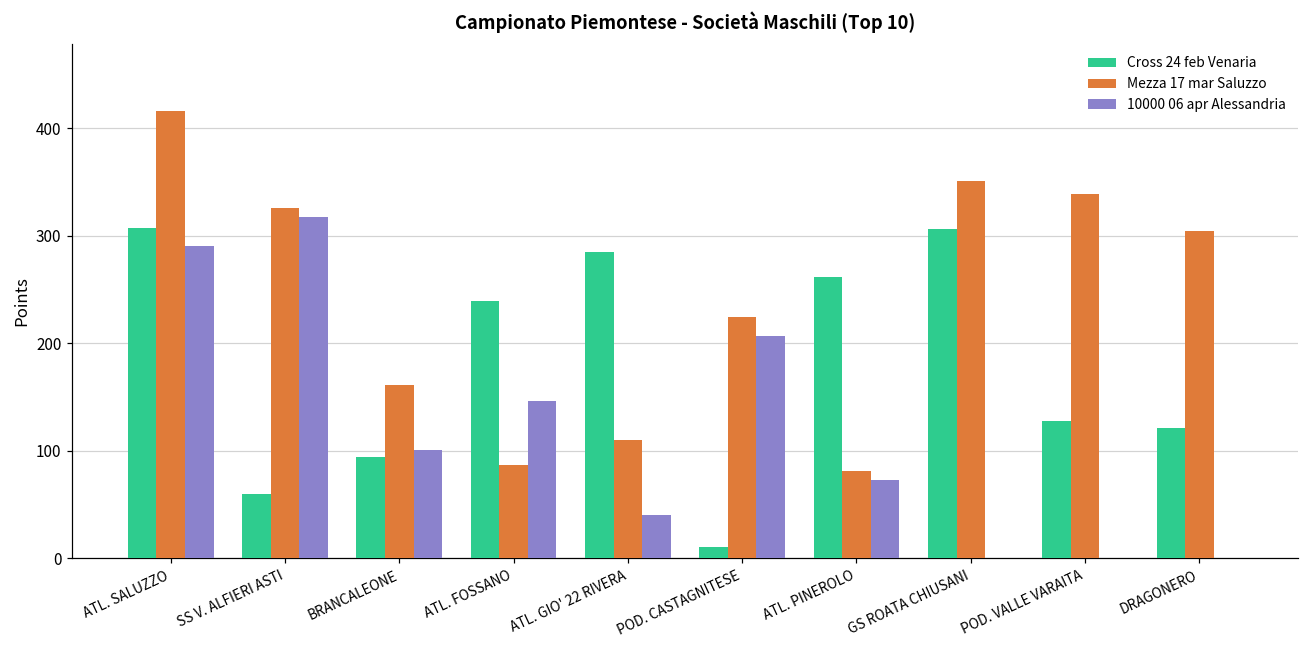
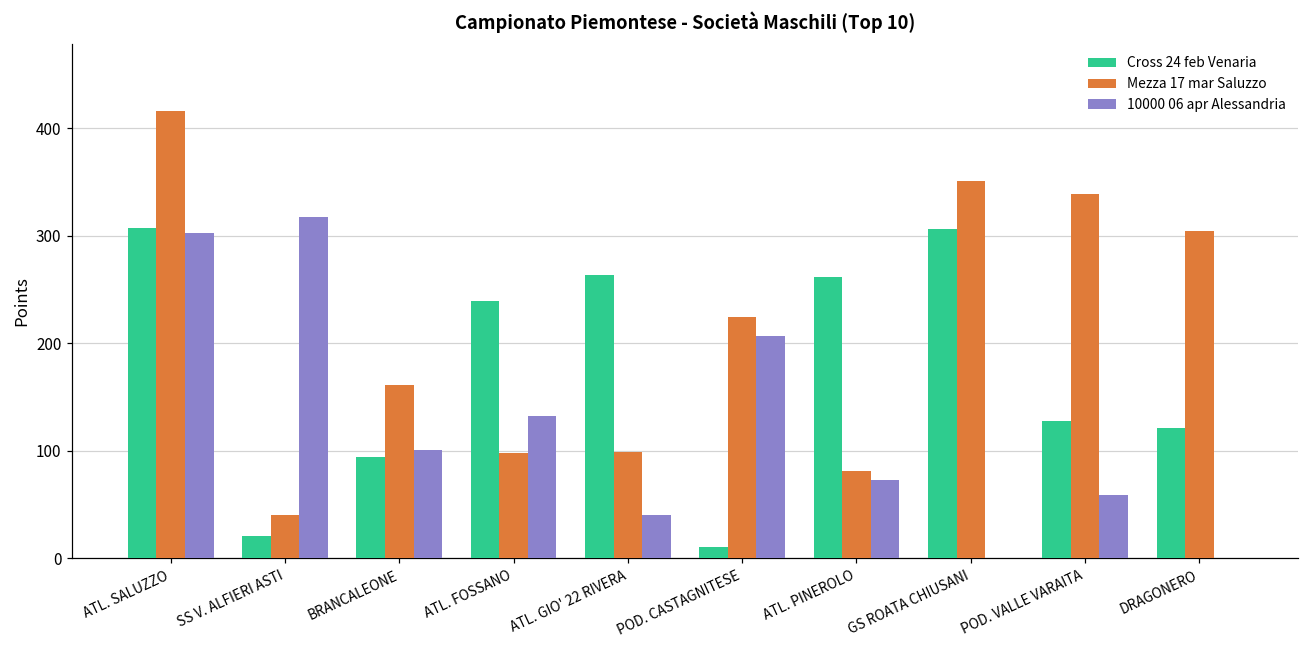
  {
    "Cross 24 feb Venaria": {
      "ATL. SALUZZO": 310,
-     "SS V. ALFIERI ASTI": 60,
+     "SS V. ALFIERI ASTI": 20,
      "BRANCALEONE": 90,
      "ATL. FOSSANO": 240,
-     "ATL. GIO' 22 RIVERA": 290,
+     "ATL. GIO' 22 RIVERA": 260,
      "POD. CASTAGNITESE": 10,
      "ATL. PINEROLO": 260,
      "GS ROATA CHIUSANI": 310,
      "POD. VALLE VARAITA": 130,
      "DRAGONERO": 120
    },
    "Mezza 17 mar Saluzzo": {
      "ATL. SALUZZO": 420,
-     "SS V. ALFIERI ASTI": 330,
+     "SS V. ALFIERI ASTI": 40,
      "BRANCALEONE": 160,
-     "ATL. FOSSANO": 90,
-     "ATL. GIO' 22 RIVERA": 110,
+     "ATL. FOSSANO": 100,
+     "ATL. GIO' 22 RIVERA": 100,
      "POD. CASTAGNITESE": 220,
      "ATL. PINEROLO": 80,
      "GS ROATA CHIUSANI": 350,
      "POD. VALLE VARAITA": 340,
      "DRAGONERO": 300
    },
    "10000 06 apr Alessandria": {
-     "ATL. SALUZZO": 290,
+     "ATL. SALUZZO": 300,
      "SS V. ALFIERI ASTI": 320,
      "BRANCALEONE": 100,
-     "ATL. FOSSANO": 150,
+     "ATL. FOSSANO": 130,
      "ATL. GIO' 22 RIVERA": 40,
      "POD. CASTAGNITESE": 210,
      "ATL. PINEROLO": 70,
      "GS ROATA CHIUSANI": 0,
-     "POD. VALLE VARAITA": 0,
+     "POD. VALLE VARAITA": 60,
      "DRAGONERO": 0
    }
  }
